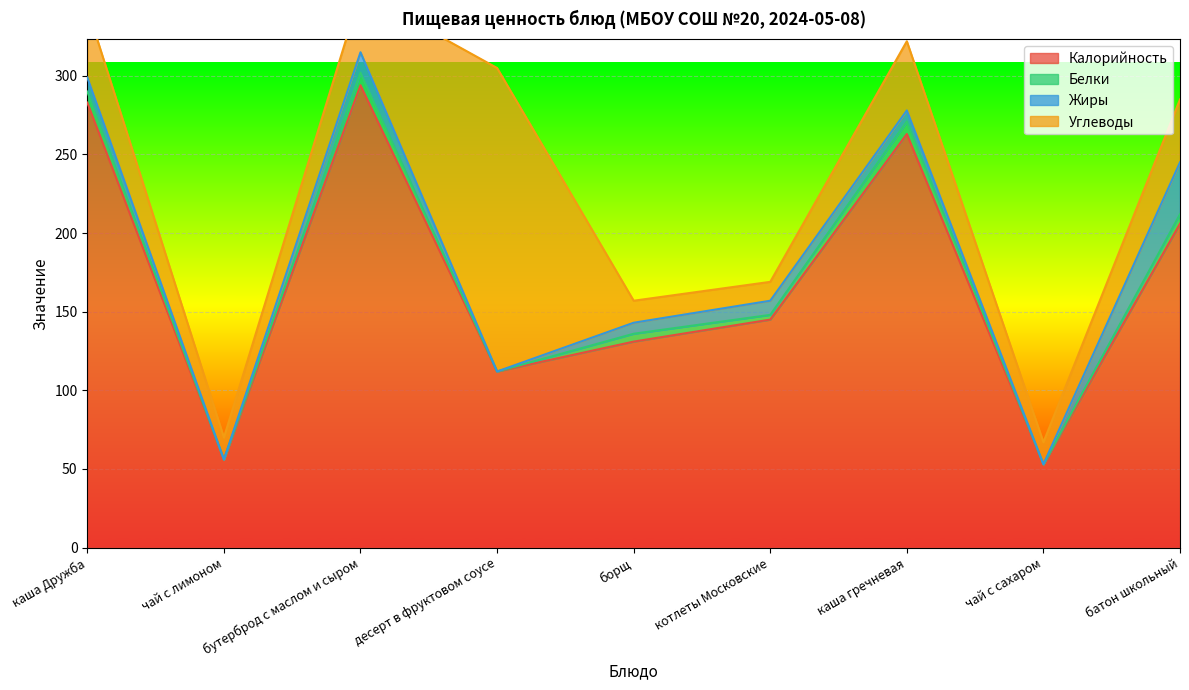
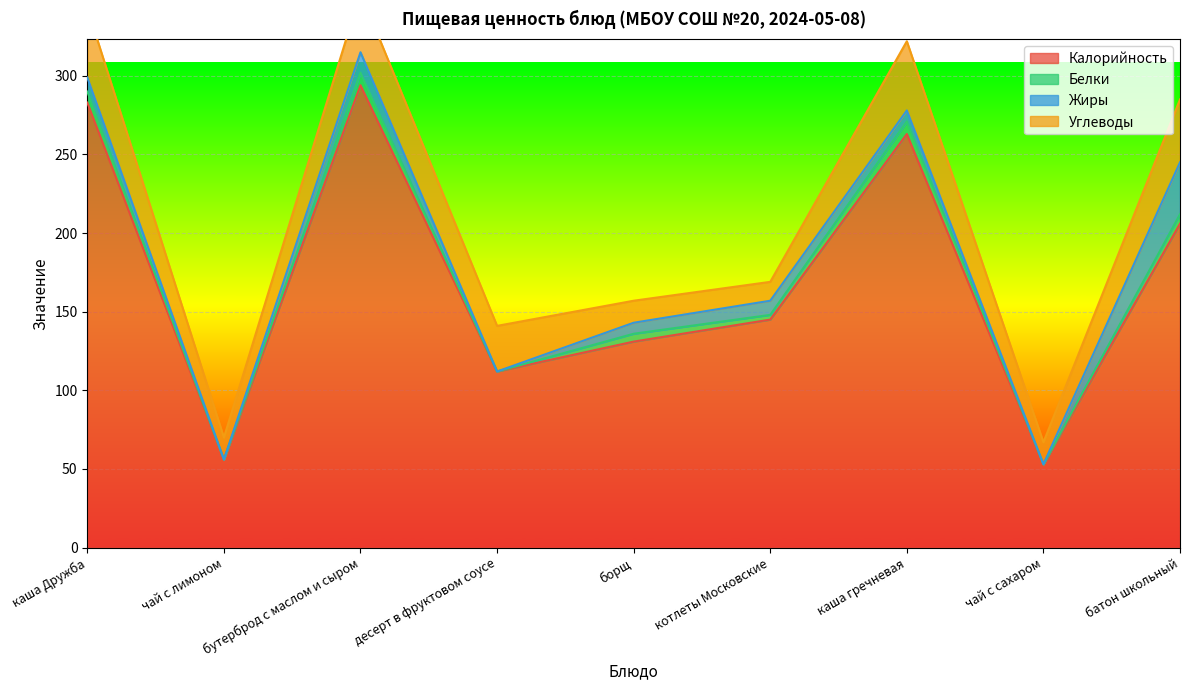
  {
    "Калорийность": {
      "каша Дружба": 283,
      "бутерброд с маслом и сыром": 294,
      "борщ": 131,
      "котлеты Московские": 145,
      "каша гречневая": 263,
      "батон школьный": 206
    },
    "Белки": {
      "каша Дружба": 7,
      "бутерброд с маслом и сыром": 8,
      "борщ": 5,
      "котлеты Московские": 3,
      "каша гречневая": 8,
      "батон школьный": 6
    },
    "Жиры": {
      "каша Дружба": 9,
      "бутерброд с маслом и сыром": 13,
      "борщ": 7,
      "котлеты Московские": 9,
      "каша гречневая": 7,
      "батон школьный": 33
    },
    "Углеводы": {
      "чай с лимоном": 14,
-     "десерт в фруктовом соусе": 193,
+     "десерт в фруктовом соусе": 29,
      "борщ": 14,
      "котлеты Московские": 12,
      "каша гречневая": 44,
      "чай с сахаром": 14,
      "батон школьный": 40
    }
  }
